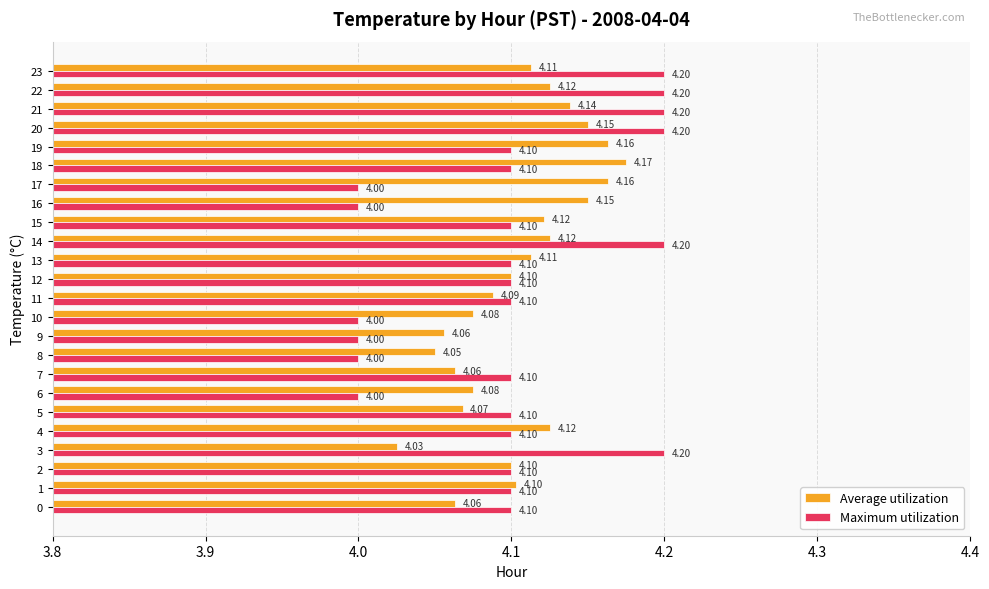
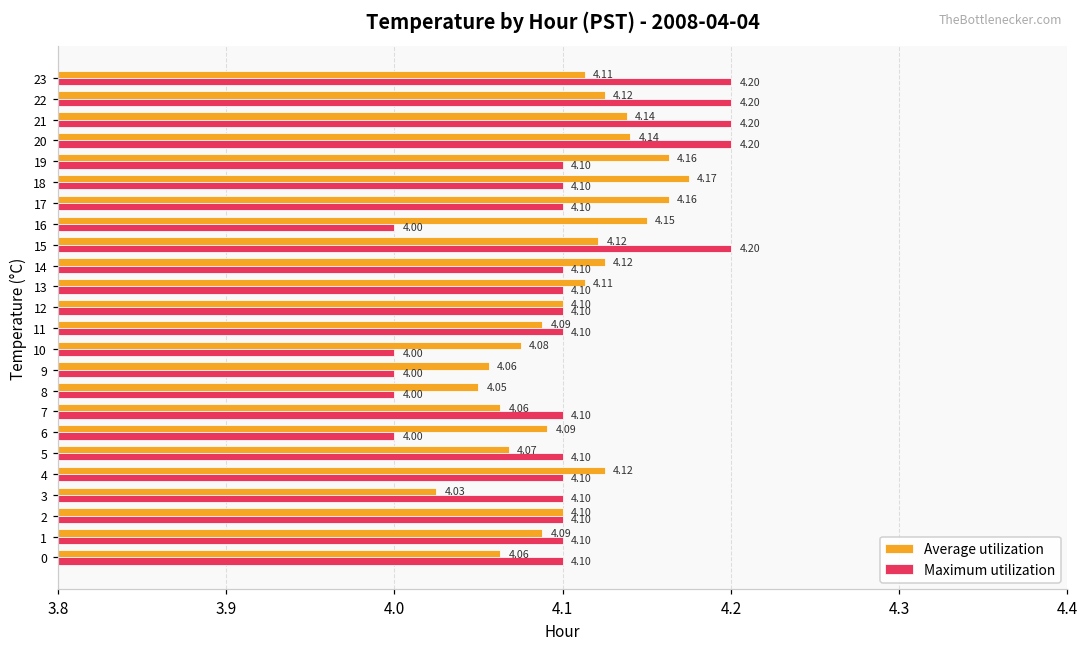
  {
    "Average utilization": {
      "23": 4.11,
      "22": 4.12,
      "21": 4.14,
-     "20": 4.15,
+     "20": 4.14,
      "19": 4.16,
      "18": 4.17,
      "17": 4.16,
      "16": 4.15,
      "15": 4.12,
      "14": 4.12,
      "13": 4.11,
      "11": 4.09,
      "10": 4.08,
      "9": 4.06,
      "8": 4.05,
      "7": 4.06,
-     "6": 4.08,
+     "6": 4.09,
      "5": 4.07,
      "4": 4.12,
      "3": 4.03,
-     "1": 4.10,
+     "1": 4.09,
      "0": 4.06
    },
    "Maximum utilization": {
      "23": 4.20,
      "22": 4.20,
      "21": 4.20,
      "20": 4.20,
      "19": 4.10,
      "18": 4.10,
-     "17": 4.00,
+     "17": 4.10,
      "16": 4.00,
-     "15": 4.10,
-     "14": 4.20,
+     "15": 4.20,
+     "14": 4.10,
      "13": 4.10,
      "11": 4.10,
      "10": 4.00,
      "9": 4.00,
      "8": 4.00,
      "7": 4.10,
      "6": 4.00,
      "5": 4.10,
      "4": 4.10,
-     "3": 4.20,
+     "3": 4.10,
      "1": 4.10,
      "0": 4.10
    }
  }
